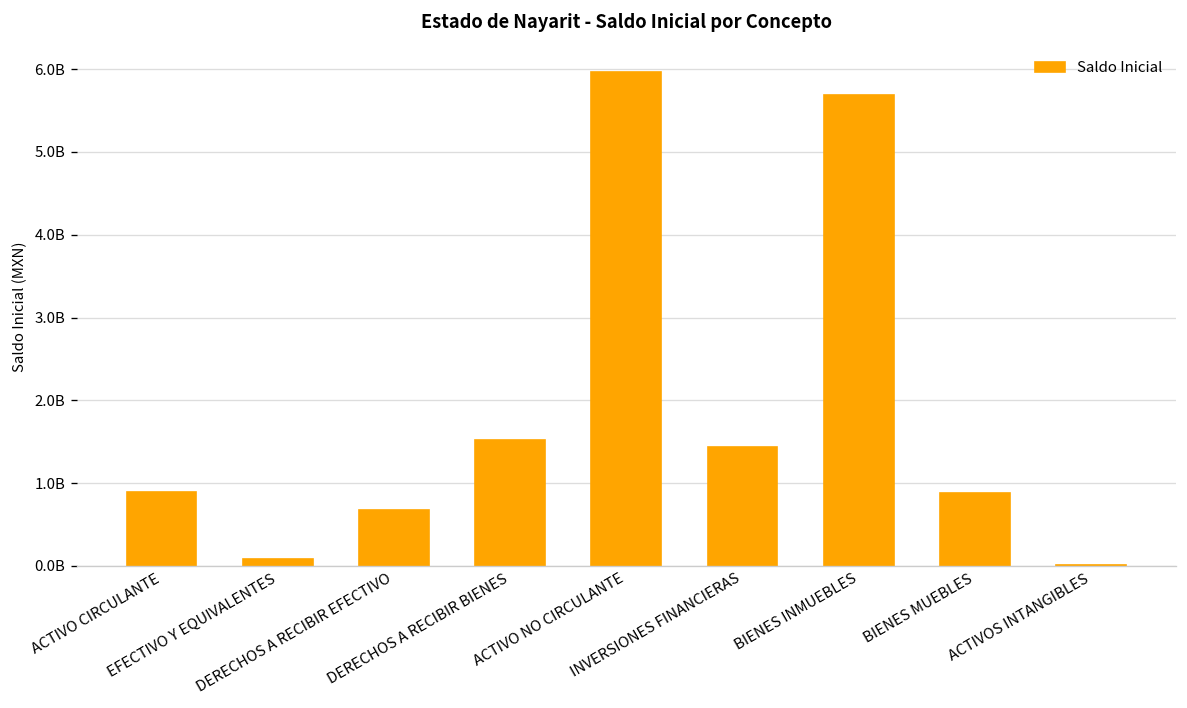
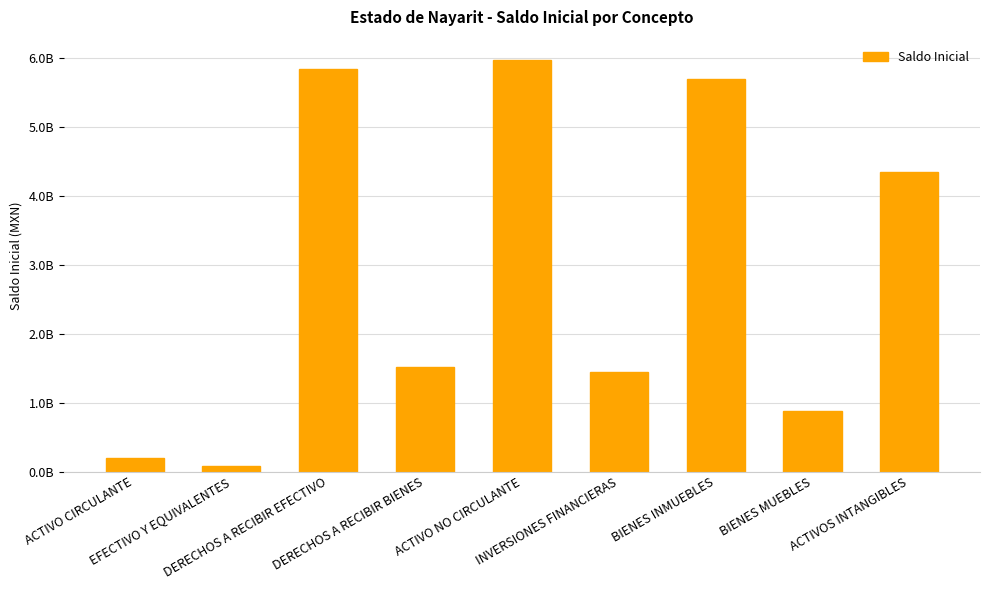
  {
-   "ACTIVO CIRCULANTE": 900000000,
+   "ACTIVO CIRCULANTE": 200000000,
    "EFECTIVO Y EQUIVALENTES": 100000000,
-   "DERECHOS A RECIBIR EFECTIVO": 700000000,
+   "DERECHOS A RECIBIR EFECTIVO": 5800000000,
    "DERECHOS A RECIBIR BIENES": 1500000000,
    "ACTIVO NO CIRCULANTE": 6000000000,
    "INVERSIONES FINANCIERAS": 1400000000,
    "BIENES INMUEBLES": 5700000000,
    "BIENES MUEBLES": 900000000,
-   "ACTIVOS INTANGIBLES": 0
+   "ACTIVOS INTANGIBLES": 4300000000
  }
